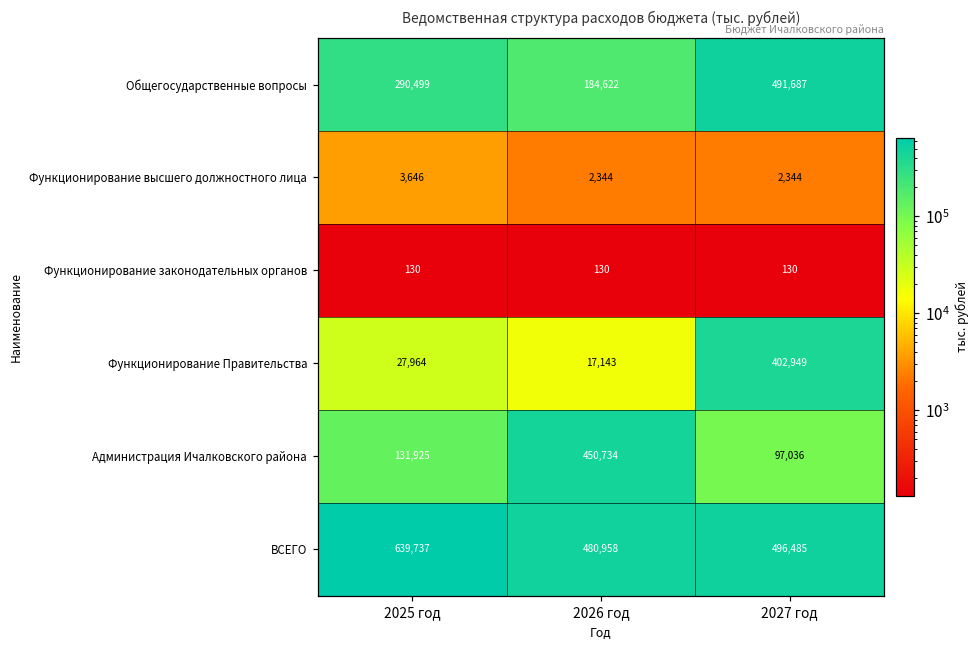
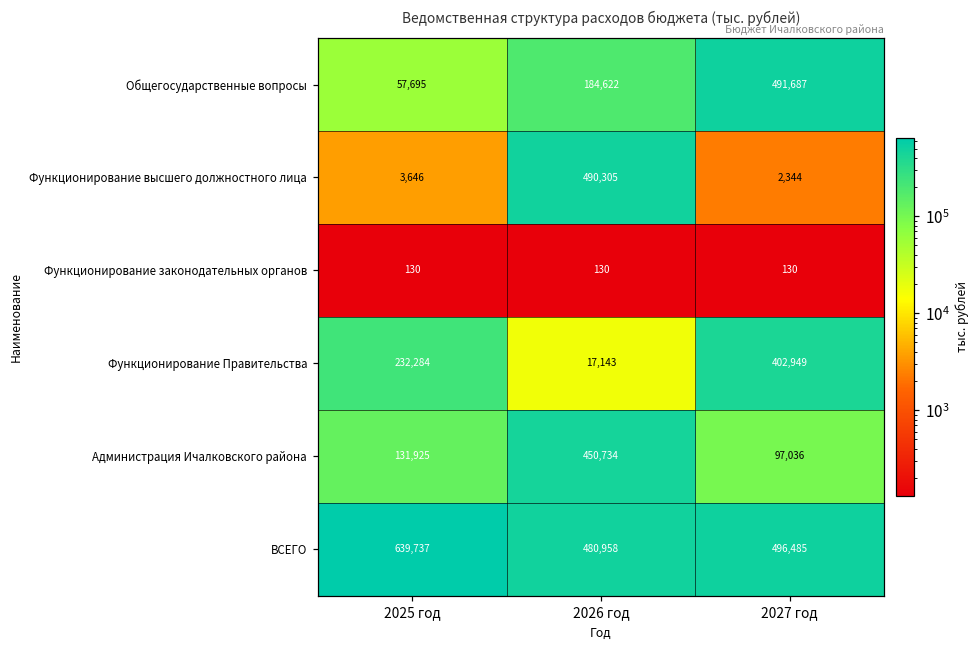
  {
    "Общегосударственные вопросы": {
-     "2025 год": "290,499",
+     "2025 год": "57,695",
      "2026 год": "184,622",
      "2027 год": "491,687"
    },
    "Функционирование высшего должностного лица": {
      "2025 год": "3,646",
-     "2026 год": "2,344",
+     "2026 год": "490,305",
      "2027 год": "2,344"
    },
    "Функционирование законодательных органов": {
      "2025 год": "130",
      "2026 год": "130",
      "2027 год": "130"
    },
    "Функционирование Правительства": {
-     "2025 год": "27,964",
+     "2025 год": "232,284",
      "2026 год": "17,143",
      "2027 год": "402,949"
    },
    "Администрация Ичалковского района": {
      "2025 год": "131,925",
      "2026 год": "450,734",
      "2027 год": "97,036"
    },
    "ВСЕГО": {
      "2025 год": "639,737",
      "2026 год": "480,958",
      "2027 год": "496,485"
    }
  }
